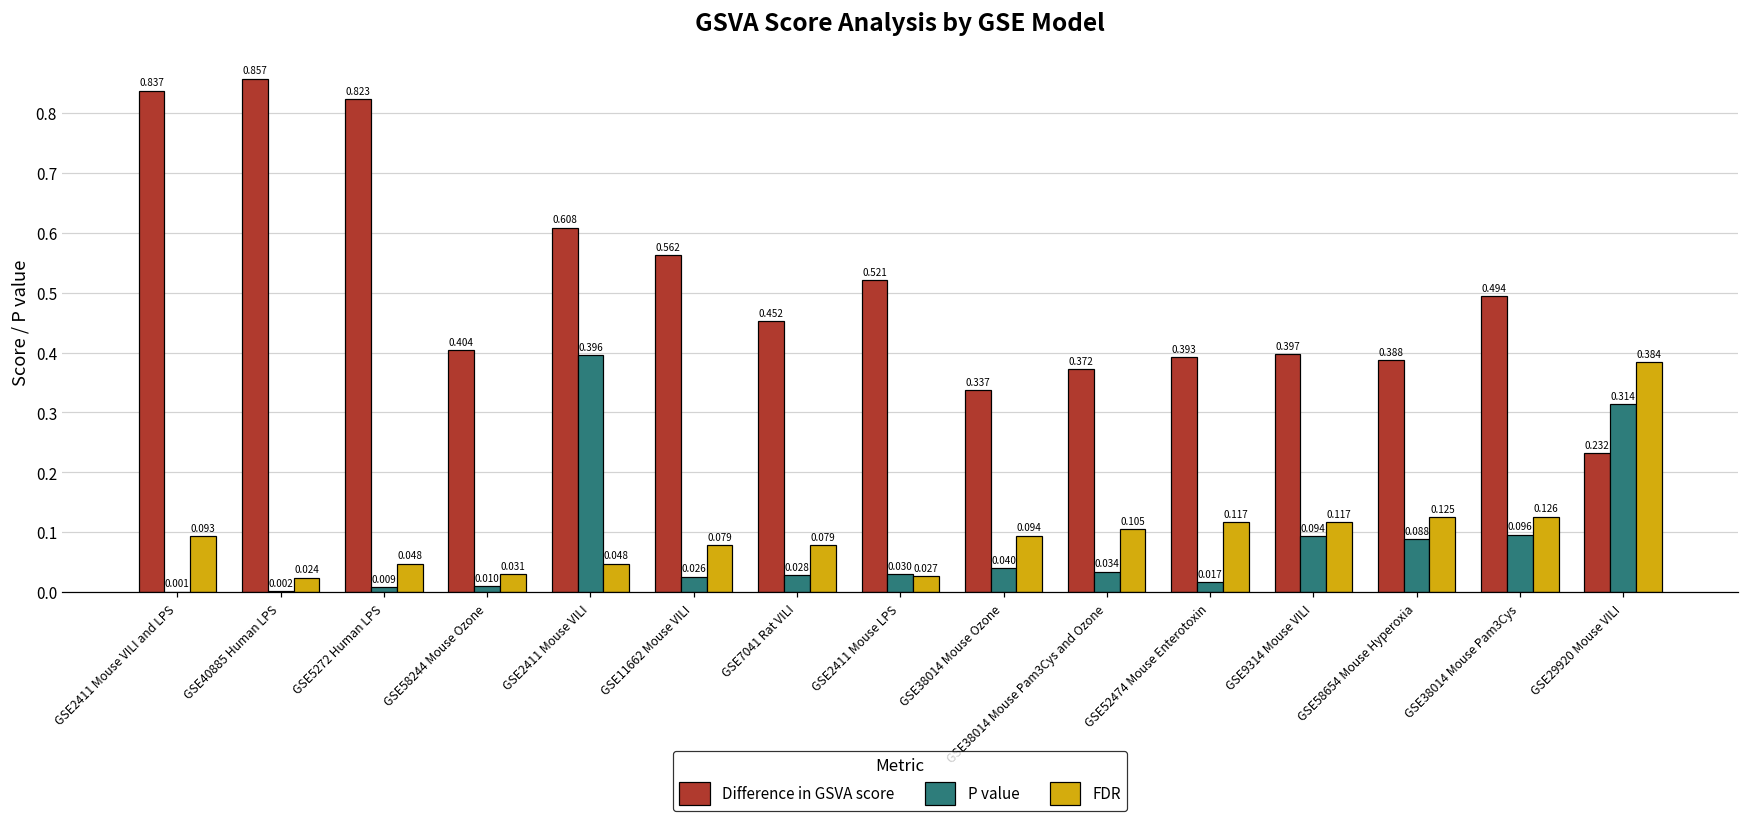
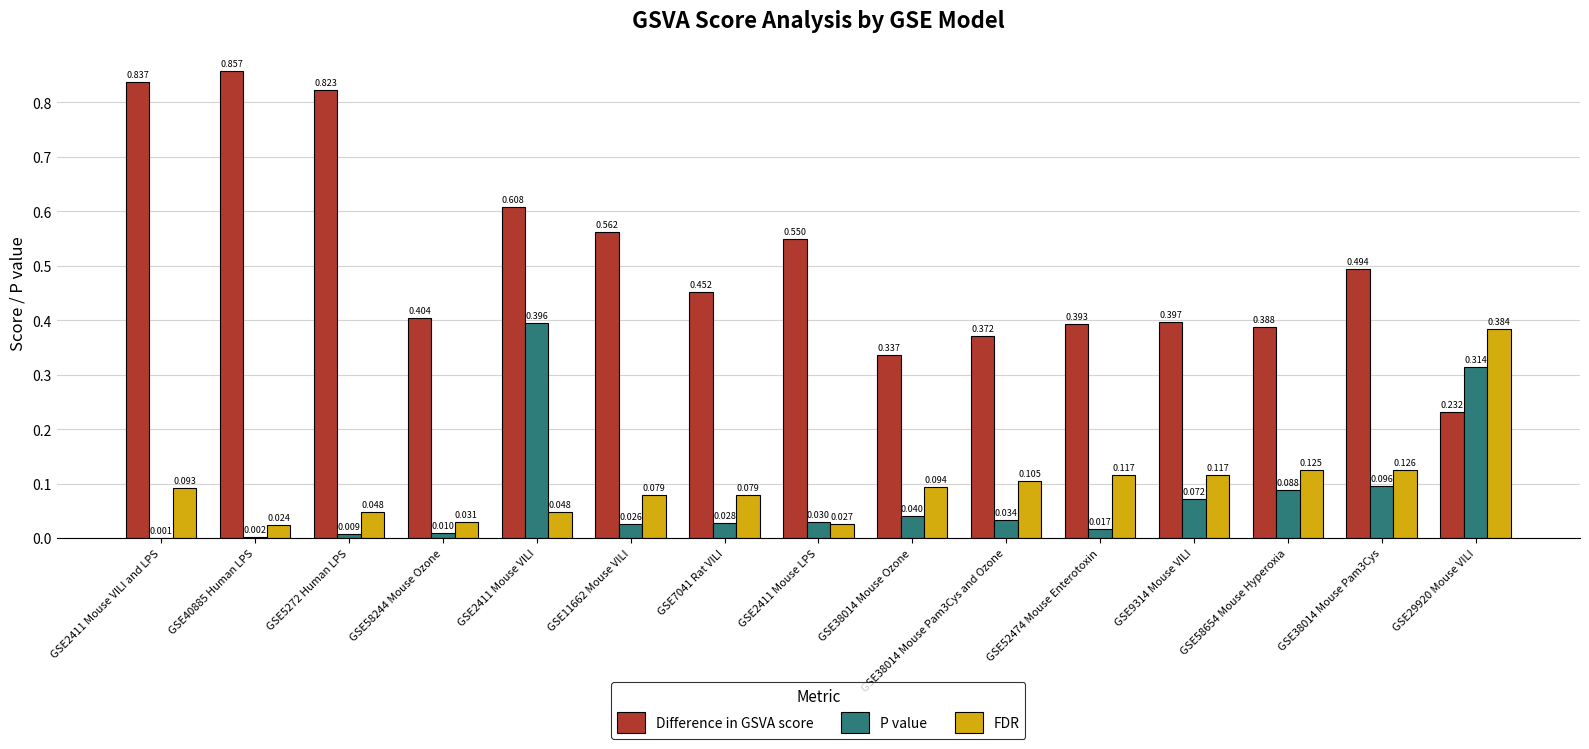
  {
    "Difference in GSVA score": {
      "GSE2411 Mouse VILI and LPS": 0.837,
      "GSE40885 Human LPS": 0.857,
      "GSE5272 Human LPS": 0.823,
      "GSE58244 Mouse Ozone": 0.404,
      "GSE2411 Mouse VILI": 0.608,
      "GSE11662 Mouse VILI": 0.562,
      "GSE7041 Rat VILI": 0.452,
-     "GSE2411 Mouse LPS": 0.521,
+     "GSE2411 Mouse LPS": 0.550,
      "GSE38014 Mouse Ozone": 0.337,
      "GSE38014 Mouse Pam3Cys and Ozone": 0.372,
      "GSE52474 Mouse Enterotoxin": 0.393,
      "GSE9314 Mouse VILI": 0.397,
      "GSE58654 Mouse Hyperoxia": 0.388,
      "GSE38014 Mouse Pam3Cys": 0.494,
      "GSE29920 Mouse VILI": 0.232
    },
    "P value": {
      "GSE2411 Mouse VILI and LPS": 0.001,
      "GSE40885 Human LPS": 0.002,
      "GSE5272 Human LPS": 0.009,
      "GSE58244 Mouse Ozone": 0.010,
      "GSE2411 Mouse VILI": 0.396,
      "GSE11662 Mouse VILI": 0.026,
      "GSE7041 Rat VILI": 0.028,
      "GSE2411 Mouse LPS": 0.030,
      "GSE38014 Mouse Ozone": 0.040,
      "GSE38014 Mouse Pam3Cys and Ozone": 0.034,
      "GSE52474 Mouse Enterotoxin": 0.017,
-     "GSE9314 Mouse VILI": 0.094,
+     "GSE9314 Mouse VILI": 0.072,
      "GSE58654 Mouse Hyperoxia": 0.088,
      "GSE38014 Mouse Pam3Cys": 0.096,
      "GSE29920 Mouse VILI": 0.314
    },
    "FDR": {
      "GSE2411 Mouse VILI and LPS": 0.093,
      "GSE40885 Human LPS": 0.024,
      "GSE5272 Human LPS": 0.048,
      "GSE58244 Mouse Ozone": 0.031,
      "GSE2411 Mouse VILI": 0.048,
      "GSE11662 Mouse VILI": 0.079,
      "GSE7041 Rat VILI": 0.079,
      "GSE2411 Mouse LPS": 0.027,
      "GSE38014 Mouse Ozone": 0.094,
      "GSE38014 Mouse Pam3Cys and Ozone": 0.105,
      "GSE52474 Mouse Enterotoxin": 0.117,
      "GSE9314 Mouse VILI": 0.117,
      "GSE58654 Mouse Hyperoxia": 0.125,
      "GSE38014 Mouse Pam3Cys": 0.126,
      "GSE29920 Mouse VILI": 0.384
    }
  }
